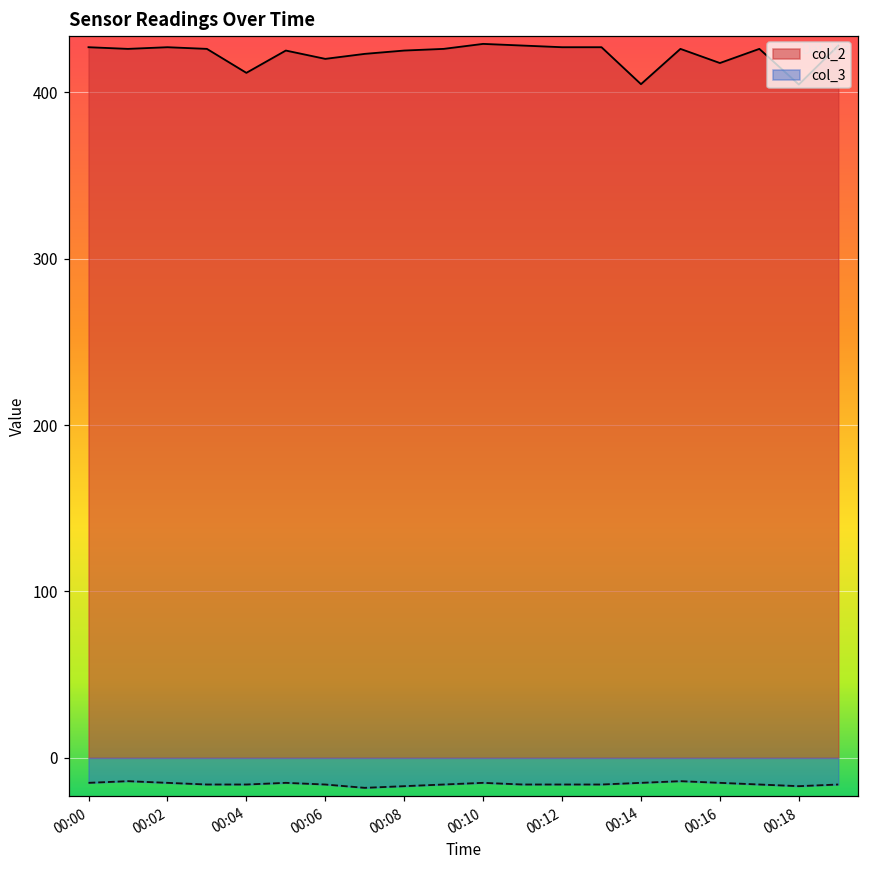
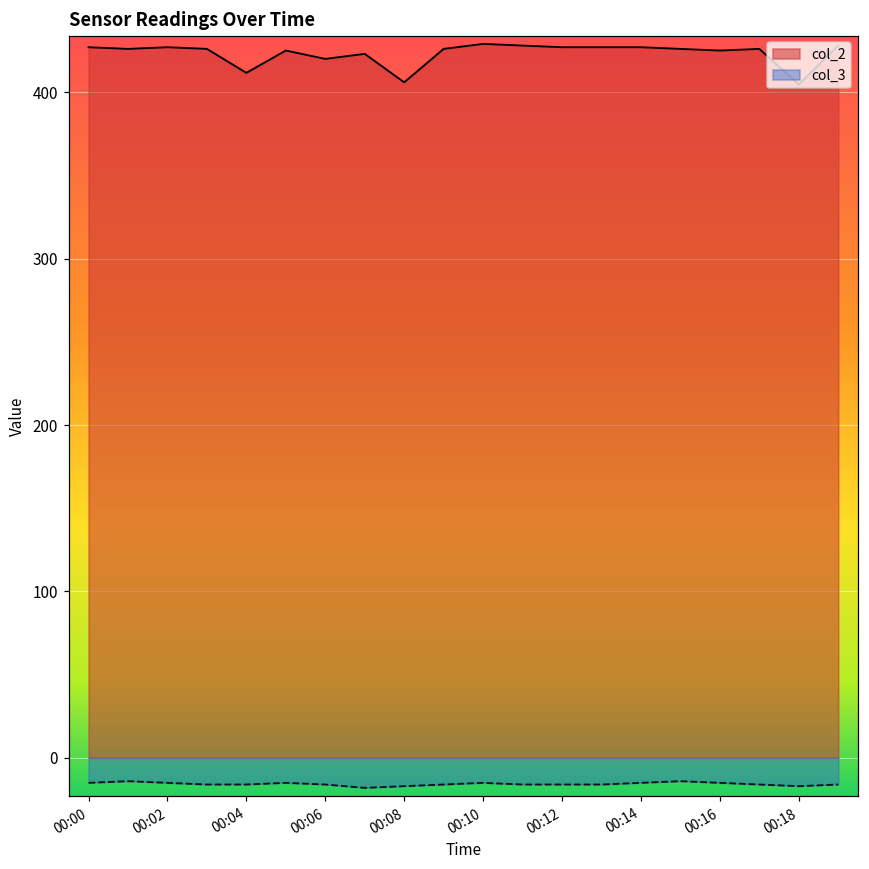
  {
    "col_2": {
      "00:00": 427,
      "00:02": 427,
      "00:04": 412,
      "00:06": 420,
-     "00:08": 425,
+     "00:08": 406,
      "00:10": 429,
      "00:12": 427,
-     "00:14": 405,
-     "00:16": 418
+     "00:14": 427,
+     "00:16": 425
    }
  }
